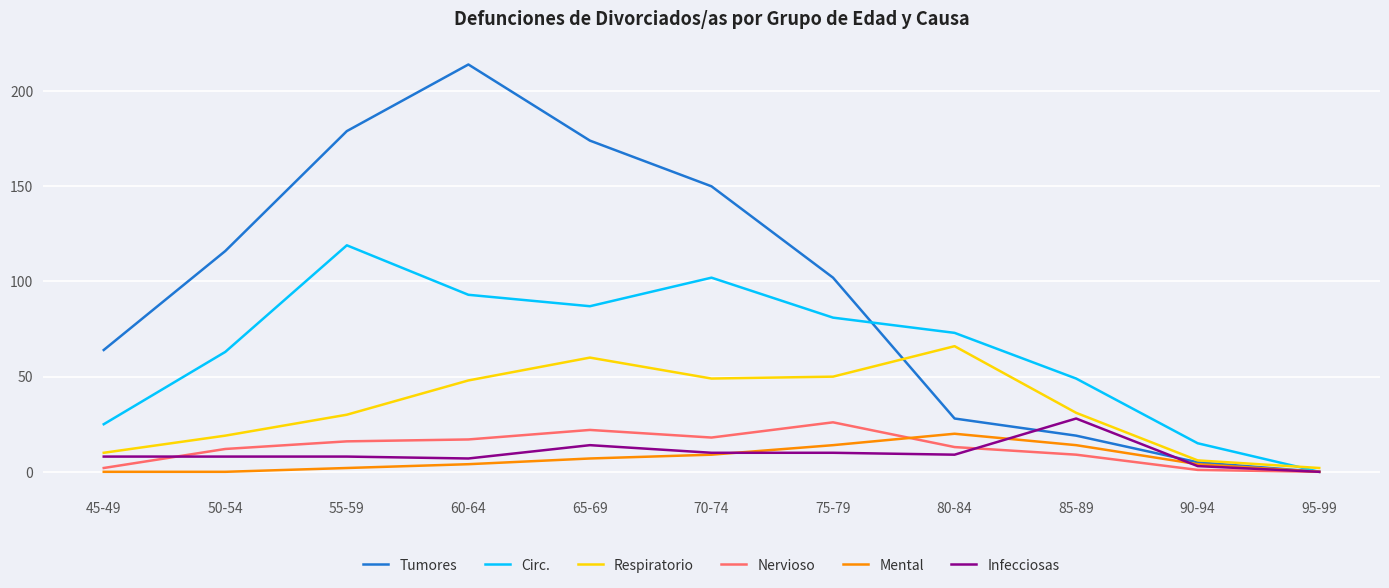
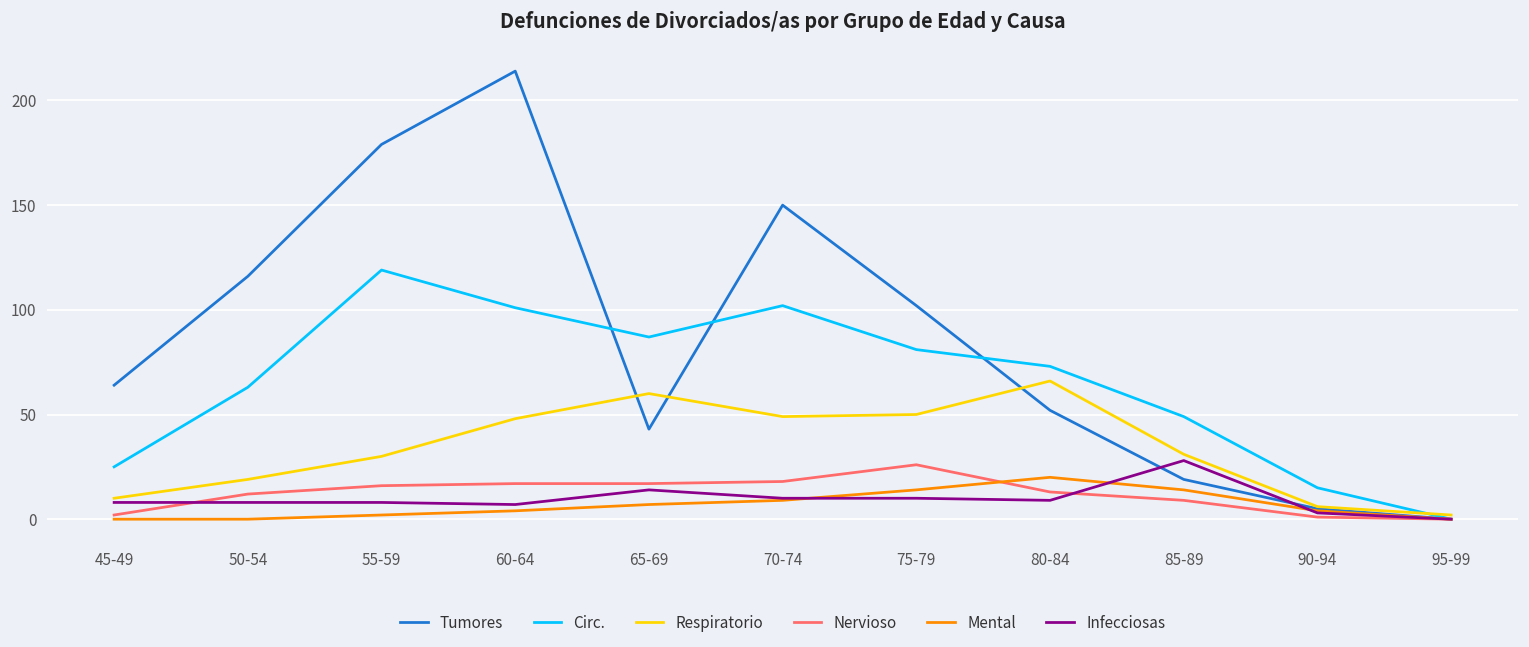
  {
    "Tumores": {
      "45-49": 64,
      "50-54": 116,
      "55-59": 179,
      "60-64": 214,
-     "65-69": 174,
+     "65-69": 43,
      "70-74": 150,
      "75-79": 102,
-     "80-84": 28,
+     "80-84": 52,
      "85-89": 19
    },
    "Circ.": {
      "45-49": 25,
      "50-54": 63,
      "55-59": 119,
-     "60-64": 93,
+     "60-64": 101,
      "65-69": 87,
      "70-74": 102,
      "75-79": 81,
      "80-84": 73,
      "85-89": 49,
      "90-94": 15
    },
    "Respiratorio": {
      "45-49": 10,
      "50-54": 19,
      "55-59": 30,
      "60-64": 48,
      "65-69": 60,
      "70-74": 49,
      "75-79": 50,
      "80-84": 66,
      "85-89": 31,
      "95-99": 2
    },
    "Nervioso": {
      "45-49": 2,
      "50-54": 12,
      "55-59": 16,
      "60-64": 17,
-     "65-69": 22,
+     "65-69": 17,
      "70-74": 18,
      "75-79": 26,
      "80-84": 13,
      "85-89": 9,
      "90-94": 1
    },
    "Mental": {
      "45-49": 0,
      "50-54": 0,
      "55-59": 2,
      "60-64": 4,
      "65-69": 7,
      "75-79": 14,
      "80-84": 20,
      "85-89": 14
    },
    "Infecciosas": {
      "45-49": 8,
      "50-54": 8,
      "55-59": 8,
      "60-64": 7,
      "65-69": 14,
      "75-79": 10,
      "80-84": 9,
      "85-89": 28
    }
  }
